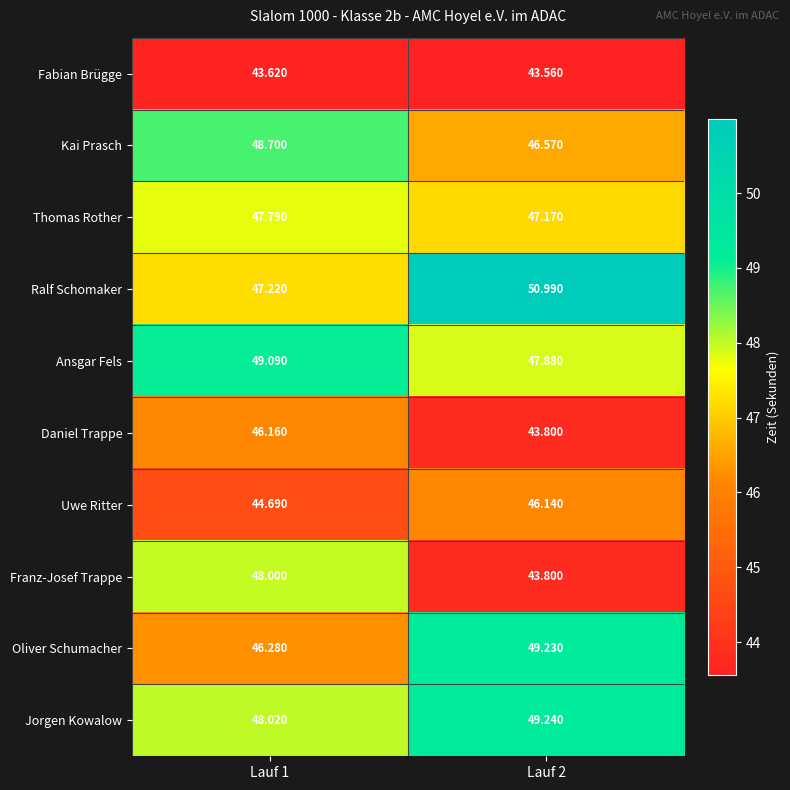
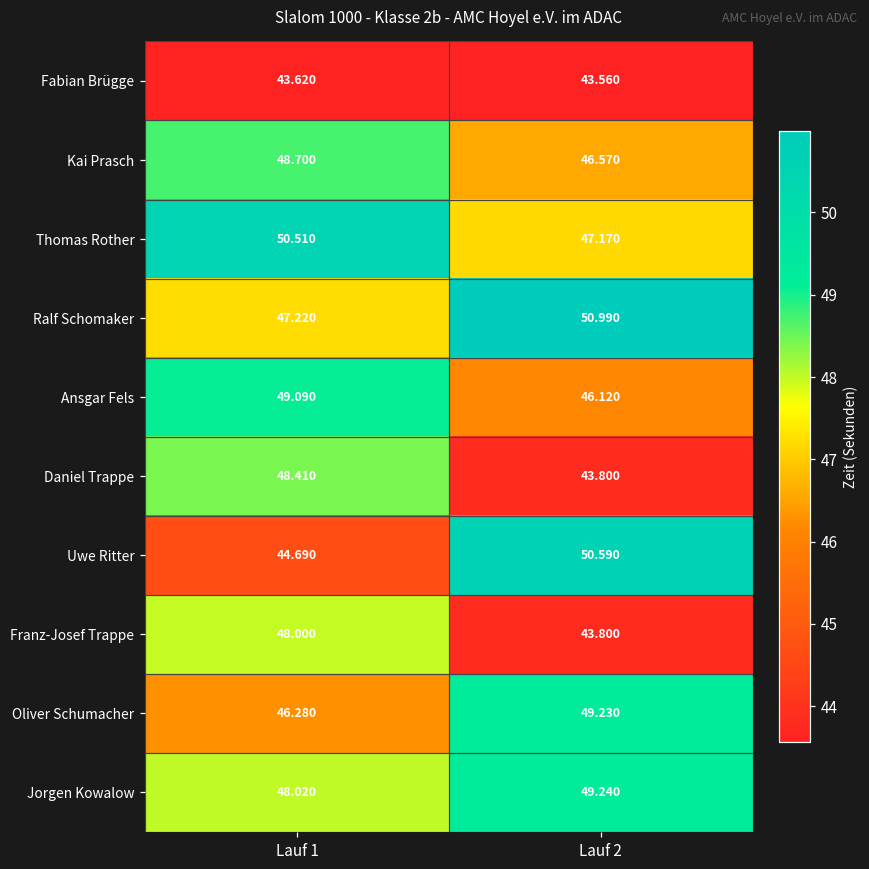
  {
    "Fabian Brügge": {
      "Lauf 1": 43.620,
      "Lauf 2": 43.560
    },
    "Kai Prasch": {
      "Lauf 1": 48.700,
      "Lauf 2": 46.570
    },
    "Thomas Rother": {
-     "Lauf 1": 47.790,
+     "Lauf 1": 50.510,
      "Lauf 2": 47.170
    },
    "Ralf Schomaker": {
      "Lauf 1": 47.220,
      "Lauf 2": 50.990
    },
    "Ansgar Fels": {
      "Lauf 1": 49.090,
-     "Lauf 2": 47.880
+     "Lauf 2": 46.120
    },
    "Daniel Trappe": {
-     "Lauf 1": 46.160,
+     "Lauf 1": 48.410,
      "Lauf 2": 43.800
    },
    "Uwe Ritter": {
      "Lauf 1": 44.690,
-     "Lauf 2": 46.140
+     "Lauf 2": 50.590
    },
    "Franz-Josef Trappe": {
      "Lauf 1": 48.000,
      "Lauf 2": 43.800
    },
    "Oliver Schumacher": {
      "Lauf 1": 46.280,
      "Lauf 2": 49.230
    },
    "Jorgen Kowalow": {
      "Lauf 1": 48.020,
      "Lauf 2": 49.240
    }
  }
